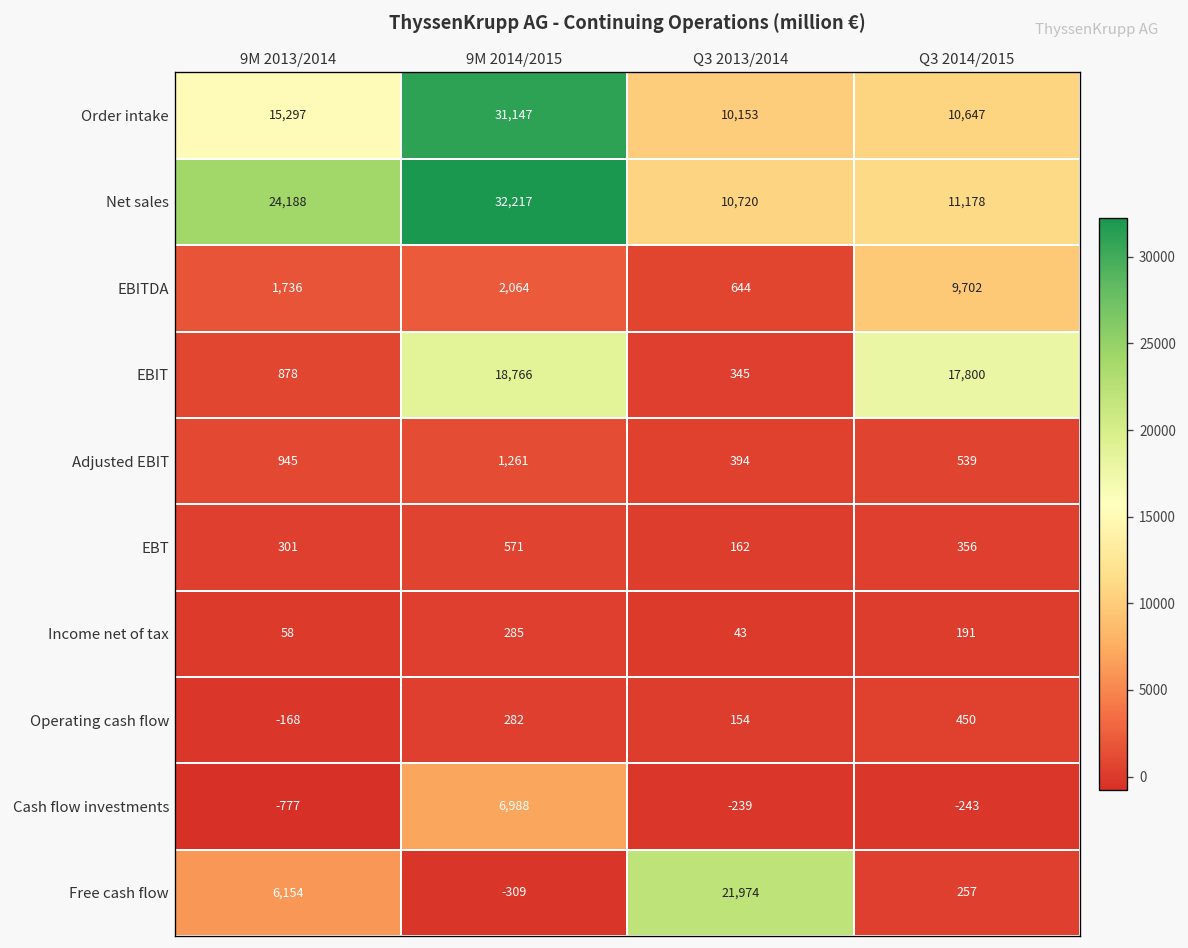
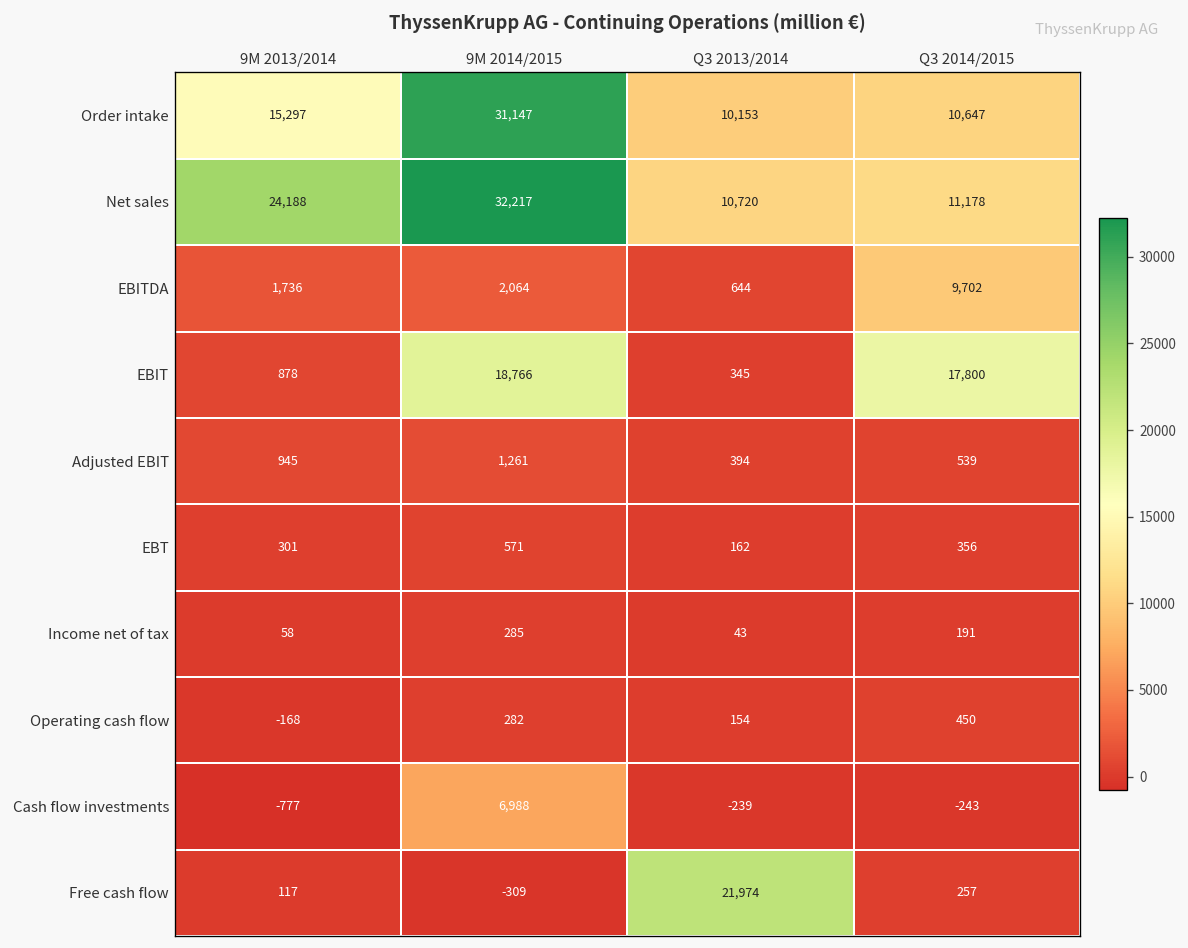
  {
    "Order intake": {
      "9M 2013/2014": "15,297",
      "9M 2014/2015": "31,147",
      "Q3 2013/2014": "10,153",
      "Q3 2014/2015": "10,647"
    },
    "Net sales": {
      "9M 2013/2014": "24,188",
      "9M 2014/2015": "32,217",
      "Q3 2013/2014": "10,720",
      "Q3 2014/2015": "11,178"
    },
    "EBITDA": {
      "9M 2013/2014": "1,736",
      "9M 2014/2015": "2,064",
      "Q3 2013/2014": "644",
      "Q3 2014/2015": "9,702"
    },
    "EBIT": {
      "9M 2013/2014": "878",
      "9M 2014/2015": "18,766",
      "Q3 2013/2014": "345",
      "Q3 2014/2015": "17,800"
    },
    "Adjusted EBIT": {
      "9M 2013/2014": "945",
      "9M 2014/2015": "1,261",
      "Q3 2013/2014": "394",
      "Q3 2014/2015": "539"
    },
    "EBT": {
      "9M 2013/2014": "301",
      "9M 2014/2015": "571",
      "Q3 2013/2014": "162",
      "Q3 2014/2015": "356"
    },
    "Income net of tax": {
      "9M 2013/2014": "58",
      "9M 2014/2015": "285",
      "Q3 2013/2014": "43",
      "Q3 2014/2015": "191"
    },
    "Operating cash flow": {
      "9M 2013/2014": "-168",
      "9M 2014/2015": "282",
      "Q3 2013/2014": "154",
      "Q3 2014/2015": "450"
    },
    "Cash flow investments": {
      "9M 2013/2014": "-777",
      "9M 2014/2015": "6,988",
      "Q3 2013/2014": "-239",
      "Q3 2014/2015": "-243"
    },
    "Free cash flow": {
-     "9M 2013/2014": "6,154",
+     "9M 2013/2014": "117",
      "9M 2014/2015": "-309",
      "Q3 2013/2014": "21,974",
      "Q3 2014/2015": "257"
    }
  }
